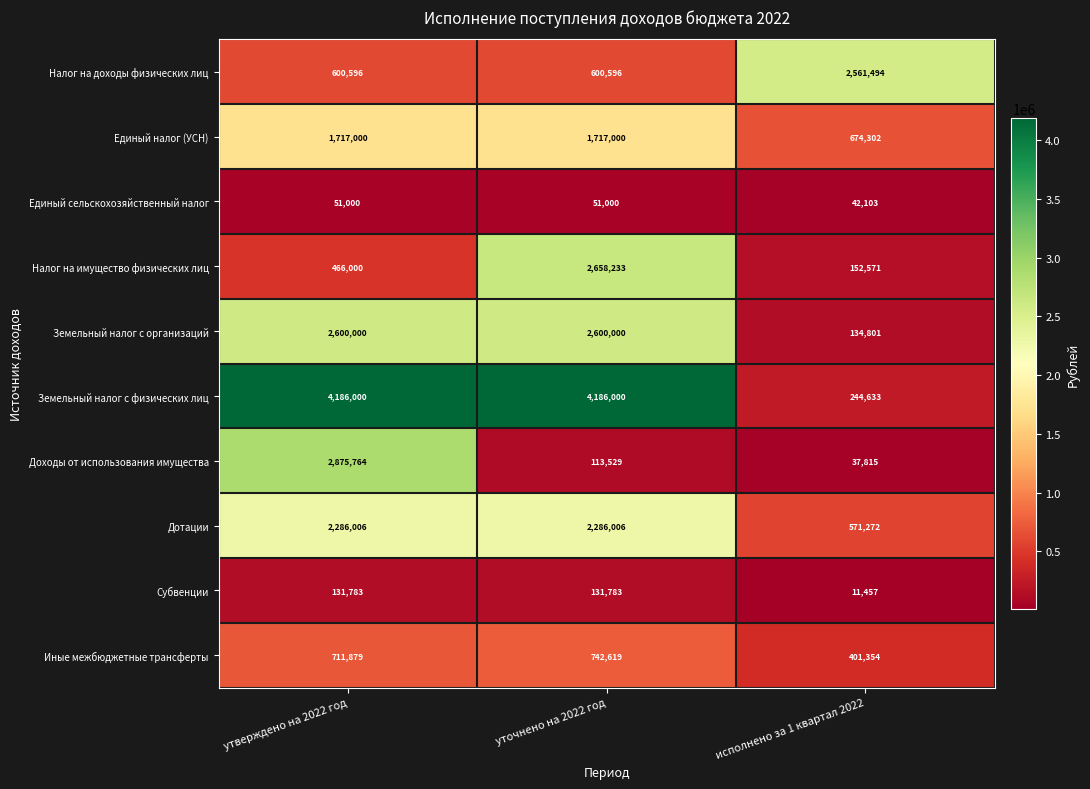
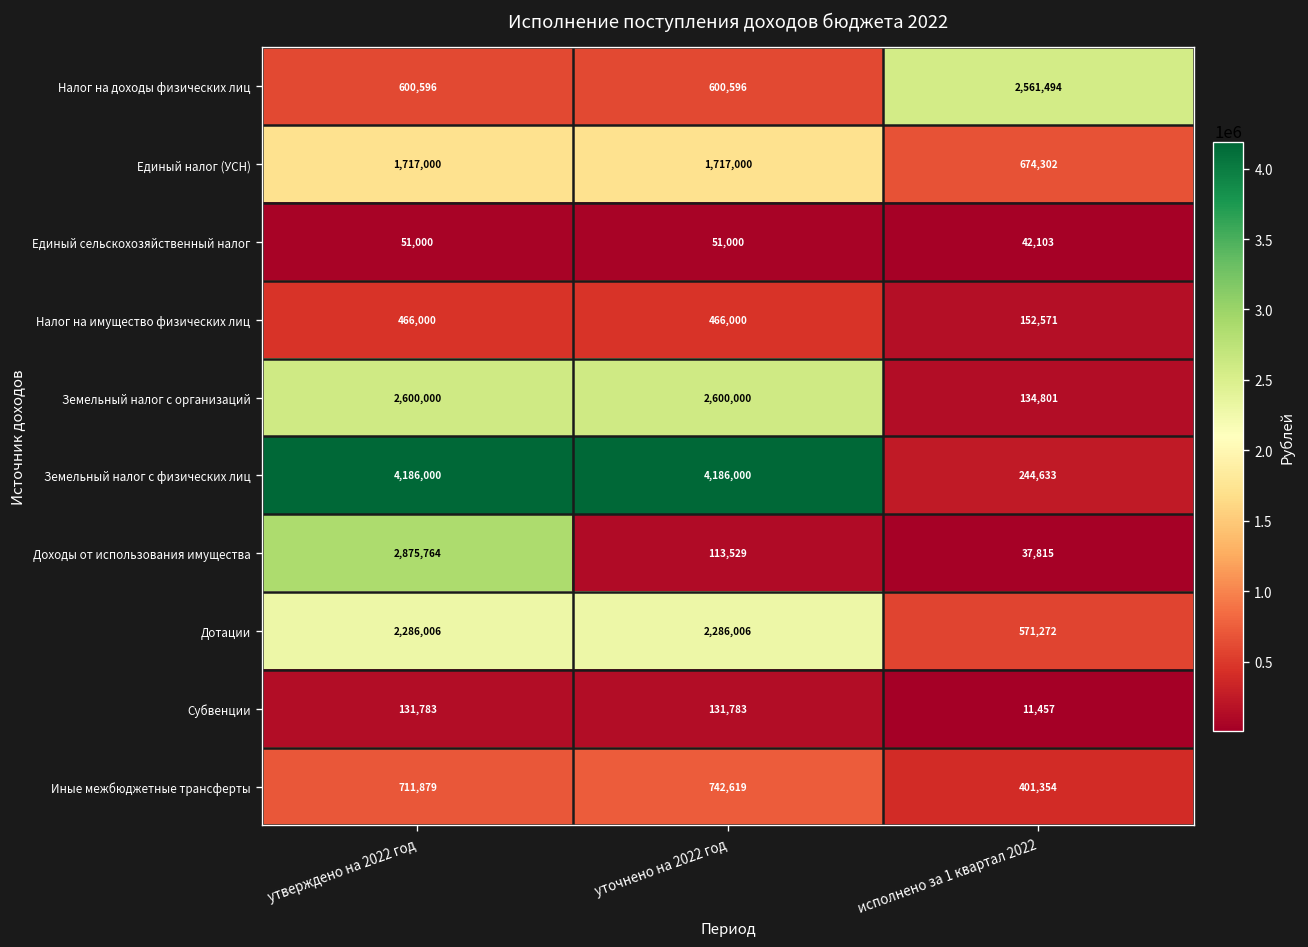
  {
    "Налог на доходы физических лиц": {
      "утверждено на 2022 год": "600,596",
      "уточнено на 2022 год": "600,596",
      "исполнено за 1 квартал 2022": "2,561,494"
    },
    "Единый налог (УСН)": {
      "утверждено на 2022 год": "1,717,000",
      "уточнено на 2022 год": "1,717,000",
      "исполнено за 1 квартал 2022": "674,302"
    },
    "Единый сельскохозяйственный налог": {
      "утверждено на 2022 год": "51,000",
      "уточнено на 2022 год": "51,000",
      "исполнено за 1 квартал 2022": "42,103"
    },
    "Налог на имущество физических лиц": {
      "утверждено на 2022 год": "466,000",
-     "уточнено на 2022 год": "2,658,233",
+     "уточнено на 2022 год": "466,000",
      "исполнено за 1 квартал 2022": "152,571"
    },
    "Земельный налог с организаций": {
      "утверждено на 2022 год": "2,600,000",
      "уточнено на 2022 год": "2,600,000",
      "исполнено за 1 квартал 2022": "134,801"
    },
    "Земельный налог с физических лиц": {
      "утверждено на 2022 год": "4,186,000",
      "уточнено на 2022 год": "4,186,000",
      "исполнено за 1 квартал 2022": "244,633"
    },
    "Доходы от использования имущества": {
      "утверждено на 2022 год": "2,875,764",
      "уточнено на 2022 год": "113,529",
      "исполнено за 1 квартал 2022": "37,815"
    },
    "Дотации": {
      "утверждено на 2022 год": "2,286,006",
      "уточнено на 2022 год": "2,286,006",
      "исполнено за 1 квартал 2022": "571,272"
    },
    "Субвенции": {
      "утверждено на 2022 год": "131,783",
      "уточнено на 2022 год": "131,783",
      "исполнено за 1 квартал 2022": "11,457"
    },
    "Иные межбюджетные трансферты": {
      "утверждено на 2022 год": "711,879",
      "уточнено на 2022 год": "742,619",
      "исполнено за 1 квартал 2022": "401,354"
    }
  }
